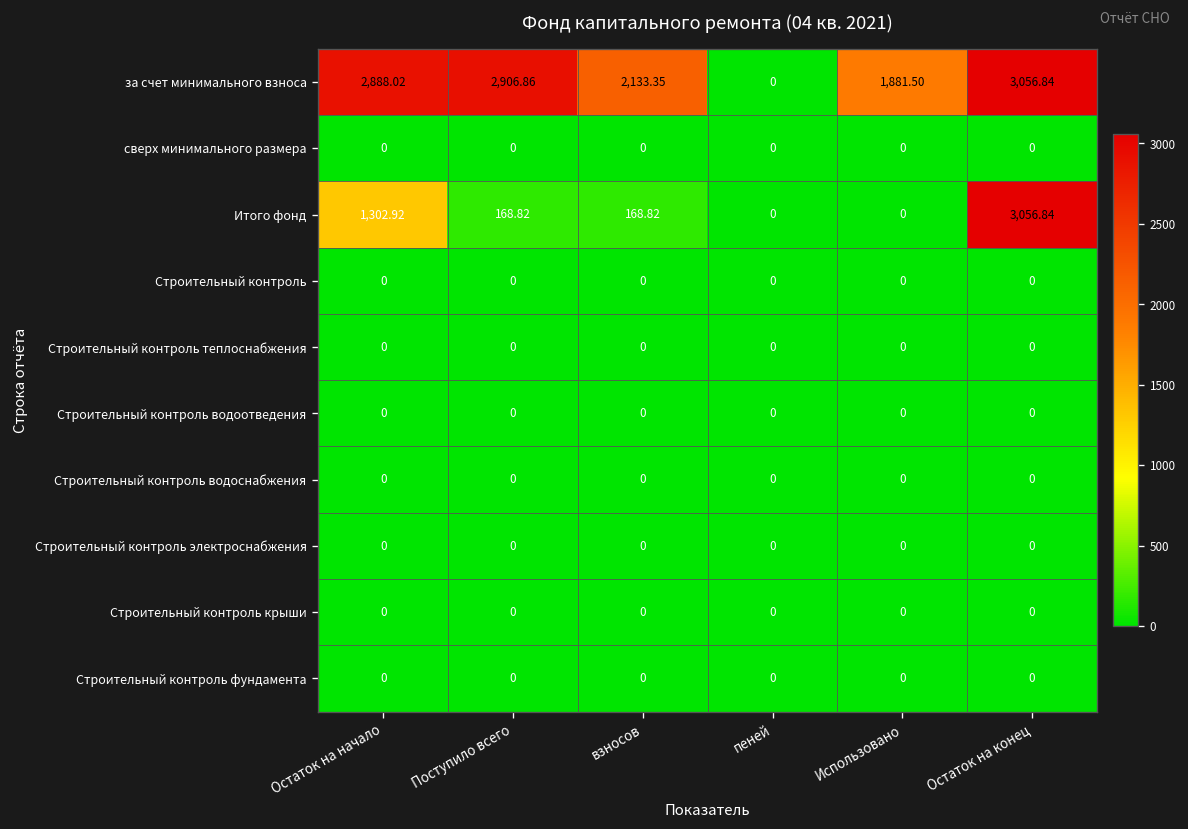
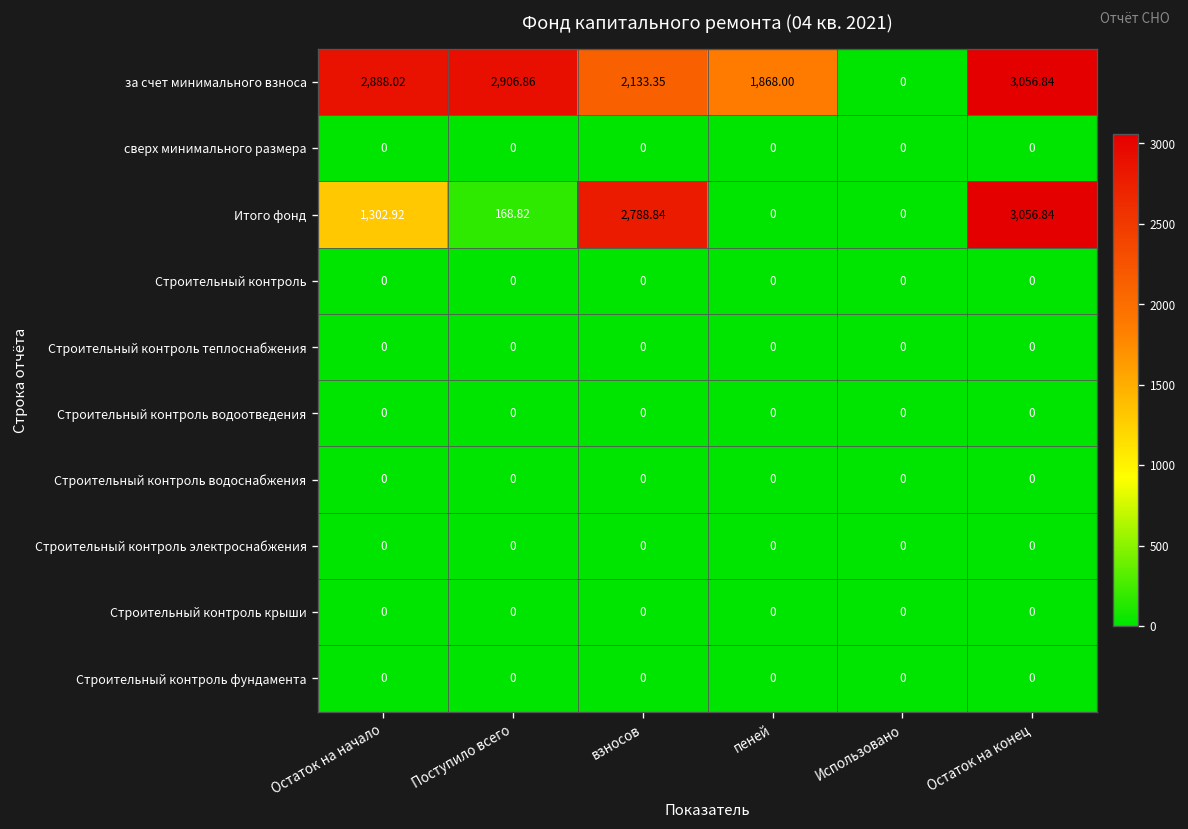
  {
    "за счет минимального взноса": {
      "Остаток на начало": "2,888.02",
      "Поступило всего": "2,906.86",
      "взносов": "2,133.35",
-     "пеней": "0",
-     "Использовано": "1,881.50",
+     "пеней": "1,868.00",
+     "Использовано": "0",
      "Остаток на конец": "3,056.84"
    },
    "сверх минимального размера": {
      "Остаток на начало": "0",
      "Поступило всего": "0",
      "взносов": "0",
      "пеней": "0",
      "Использовано": "0",
      "Остаток на конец": "0"
    },
    "Итого фонд": {
      "Остаток на начало": "1,302.92",
      "Поступило всего": "168.82",
-     "взносов": "168.82",
+     "взносов": "2,788.84",
      "пеней": "0",
      "Использовано": "0",
      "Остаток на конец": "3,056.84"
    },
    "Строительный контроль": {
      "Остаток на начало": "0",
      "Поступило всего": "0",
      "взносов": "0",
      "пеней": "0",
      "Использовано": "0",
      "Остаток на конец": "0"
    },
    "Строительный контроль теплоснабжения": {
      "Остаток на начало": "0",
      "Поступило всего": "0",
      "взносов": "0",
      "пеней": "0",
      "Использовано": "0",
      "Остаток на конец": "0"
    },
    "Строительный контроль водоотведения": {
      "Остаток на начало": "0",
      "Поступило всего": "0",
      "взносов": "0",
      "пеней": "0",
      "Использовано": "0",
      "Остаток на конец": "0"
    },
    "Строительный контроль водоснабжения": {
      "Остаток на начало": "0",
      "Поступило всего": "0",
      "взносов": "0",
      "пеней": "0",
      "Использовано": "0",
      "Остаток на конец": "0"
    },
    "Строительный контроль электроснабжения": {
      "Остаток на начало": "0",
      "Поступило всего": "0",
      "взносов": "0",
      "пеней": "0",
      "Использовано": "0",
      "Остаток на конец": "0"
    },
    "Строительный контроль крыши": {
      "Остаток на начало": "0",
      "Поступило всего": "0",
      "взносов": "0",
      "пеней": "0",
      "Использовано": "0",
      "Остаток на конец": "0"
    },
    "Строительный контроль фундамента": {
      "Остаток на начало": "0",
      "Поступило всего": "0",
      "взносов": "0",
      "пеней": "0",
      "Использовано": "0",
      "Остаток на конец": "0"
    }
  }
